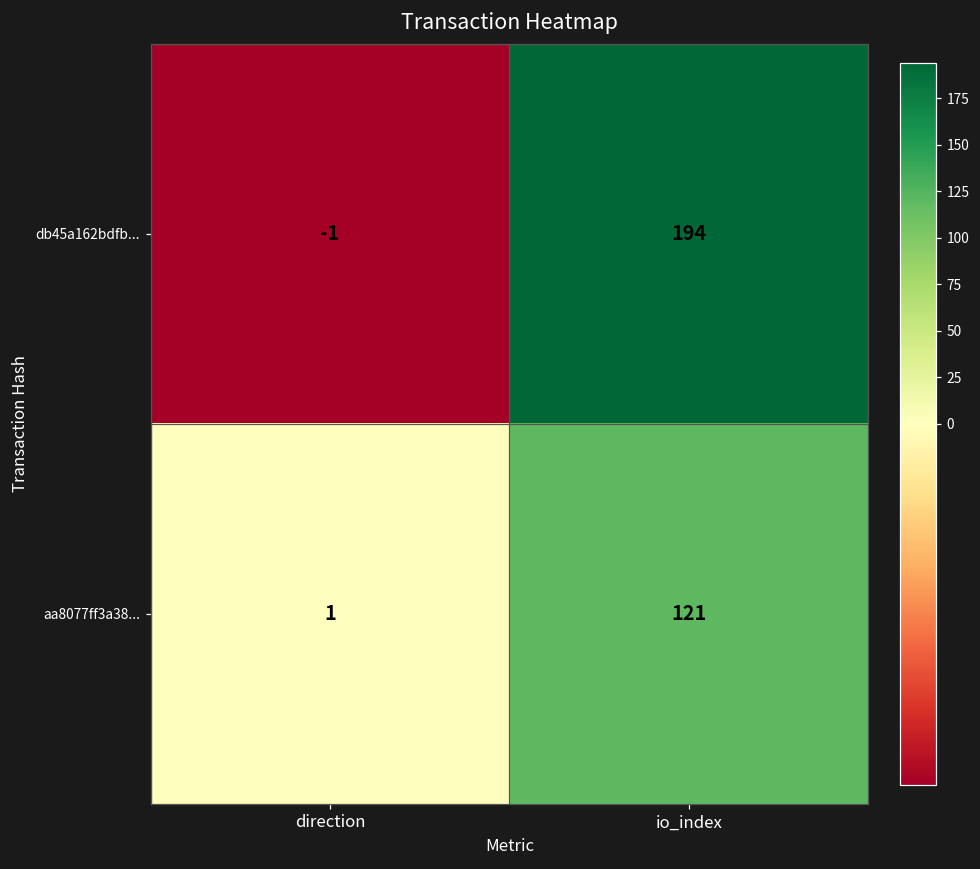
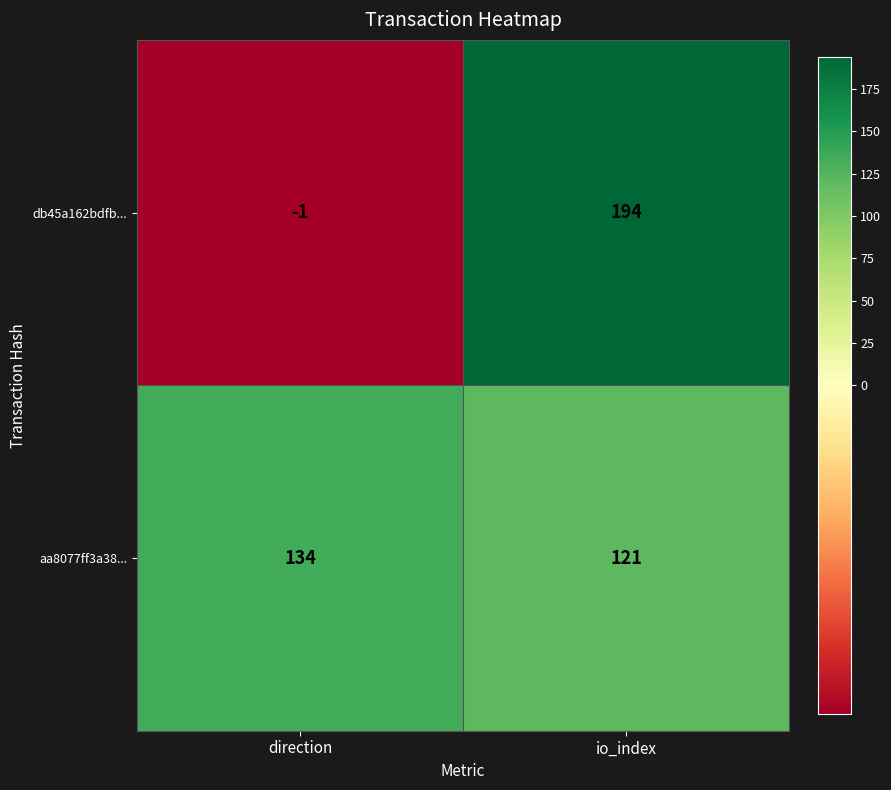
  {
    "db45a162bdfb...": {
      "direction": -1,
      "io_index": 194
    },
    "aa8077ff3a38...": {
-     "direction": 1,
+     "direction": 134,
      "io_index": 121
    }
  }
